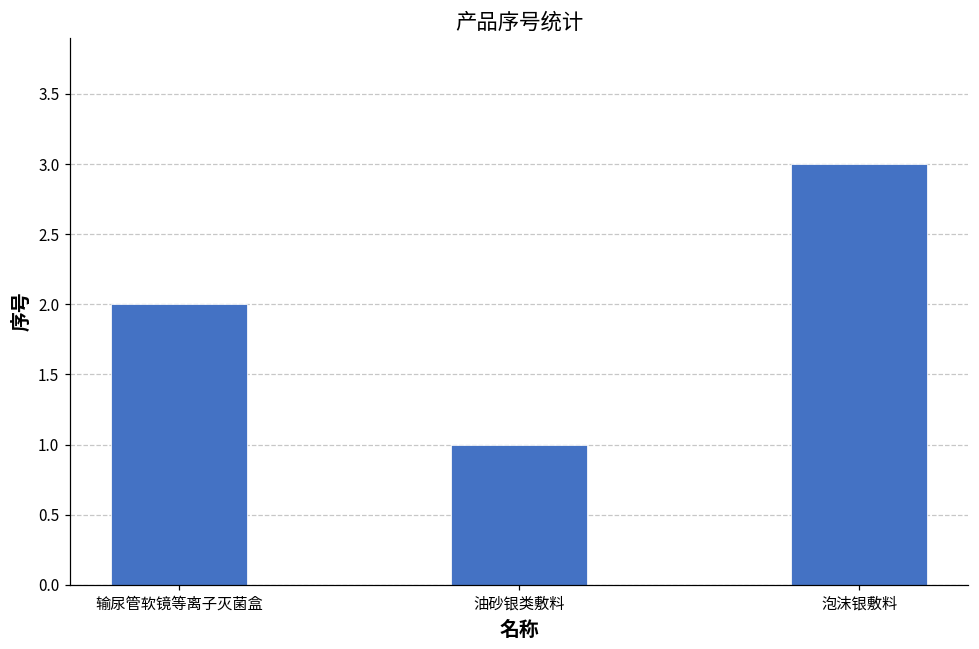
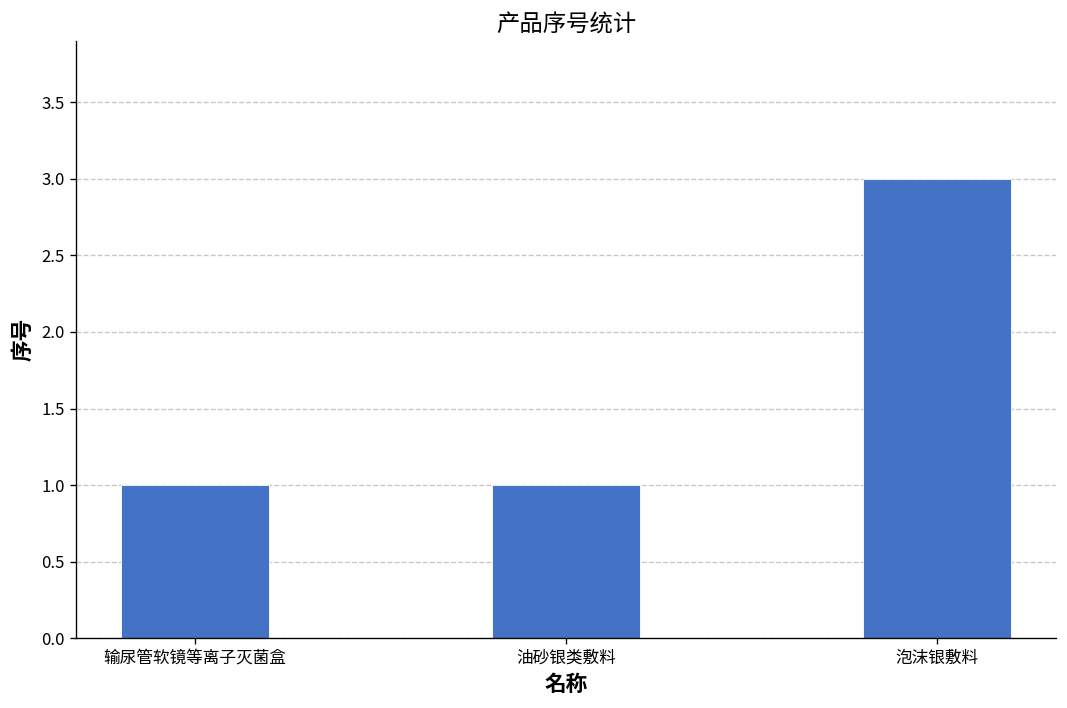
  {
-   "输尿管软镜等离子灭菌盒": 2,
+   "输尿管软镜等离子灭菌盒": 1,
    "油砂银类敷料": 1,
    "泡沫银敷料": 3
  }
